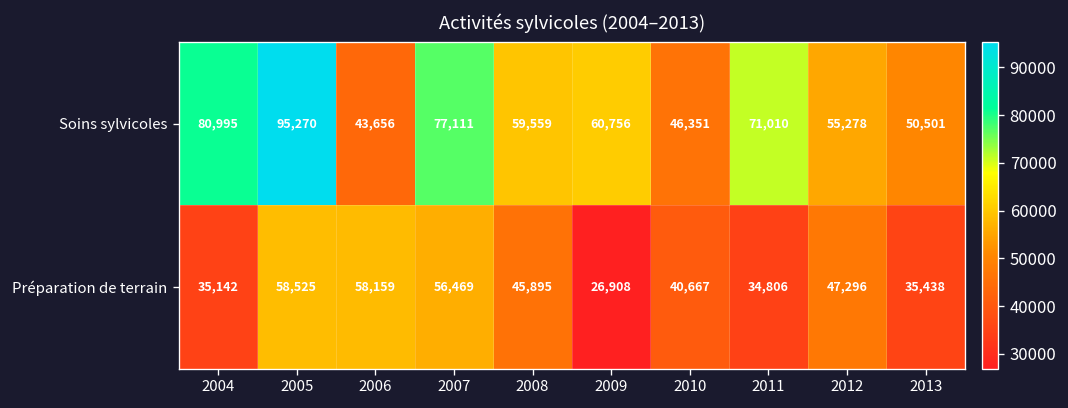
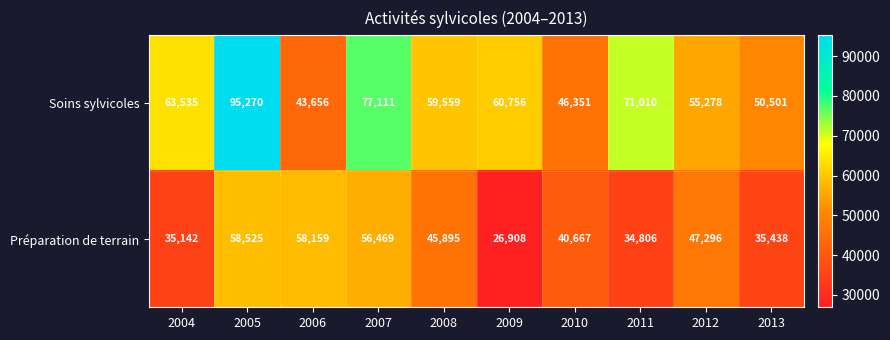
  {
    "Soins sylvicoles": {
-     "2004": "80,995",
+     "2004": "63,535",
      "2005": "95,270",
      "2006": "43,656",
      "2007": "77,111",
      "2008": "59,559",
      "2009": "60,756",
      "2010": "46,351",
      "2011": "71,010",
      "2012": "55,278",
      "2013": "50,501"
    },
    "Préparation de terrain": {
      "2004": "35,142",
      "2005": "58,525",
      "2006": "58,159",
      "2007": "56,469",
      "2008": "45,895",
      "2009": "26,908",
      "2010": "40,667",
      "2011": "34,806",
      "2012": "47,296",
      "2013": "35,438"
    }
  }
